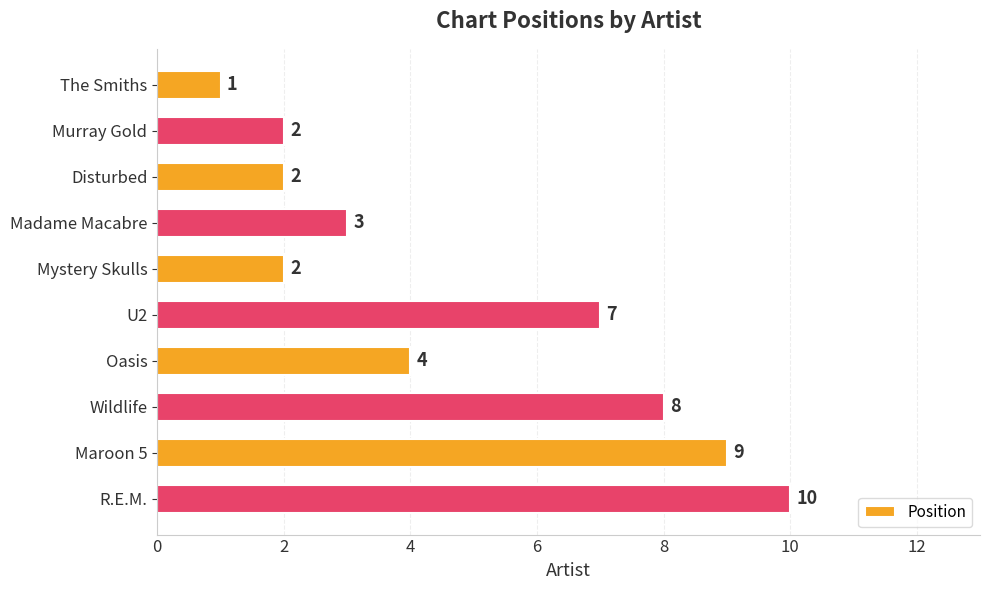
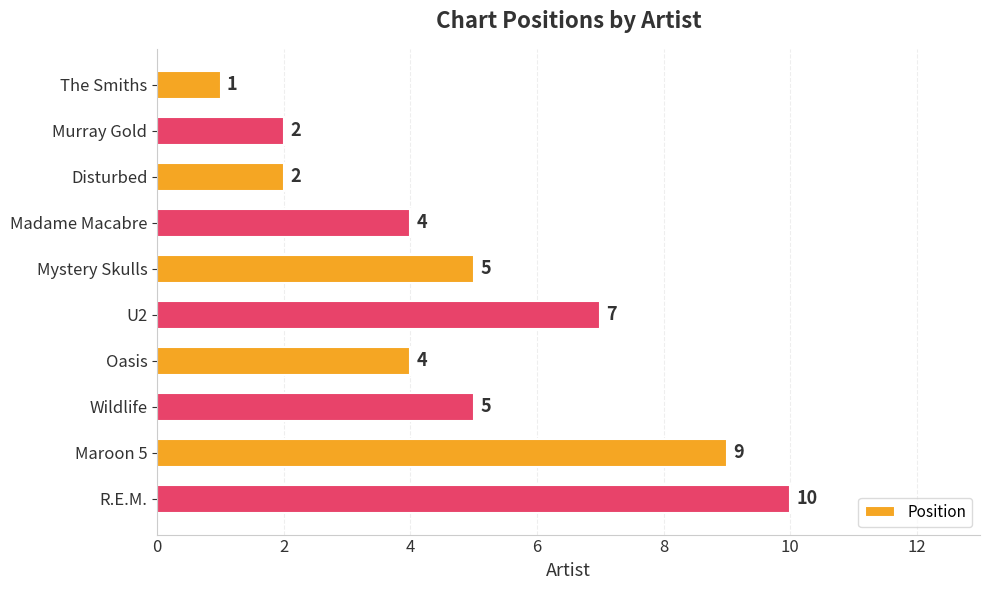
  {
    "The Smiths": 1,
    "Murray Gold": 2,
    "Disturbed": 2,
-   "Madame Macabre": 3,
-   "Mystery Skulls": 2,
+   "Madame Macabre": 4,
+   "Mystery Skulls": 5,
    "U2": 7,
    "Oasis": 4,
-   "Wildlife": 8,
+   "Wildlife": 5,
    "Maroon 5": 9,
    "R.E.M.": 10
  }
